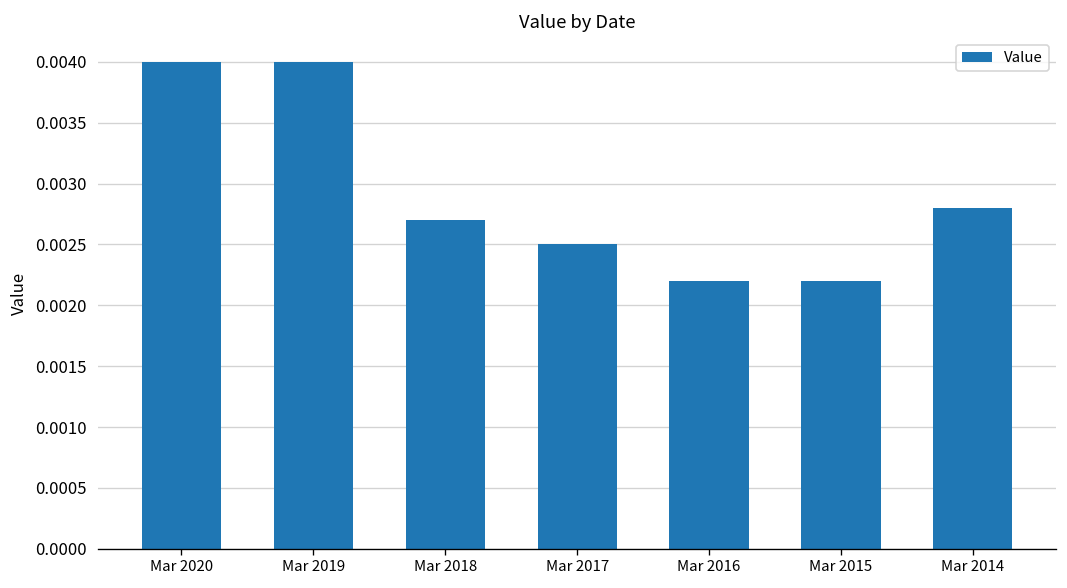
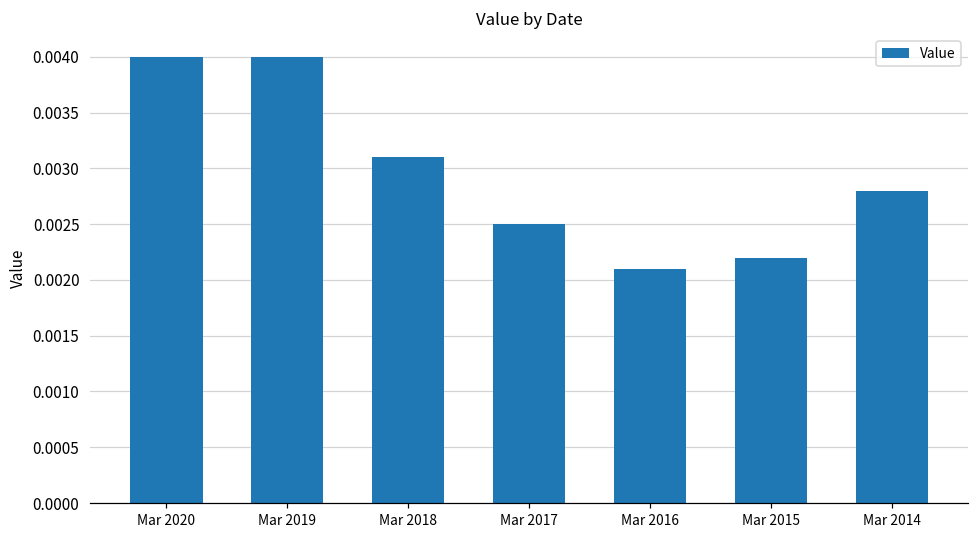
  {
    "Mar 2020": 0.0040,
    "Mar 2019": 0.0040,
-   "Mar 2018": 0.0027,
+   "Mar 2018": 0.0031,
    "Mar 2017": 0.0025,
-   "Mar 2016": 0.0022,
+   "Mar 2016": 0.0021,
    "Mar 2015": 0.0022,
    "Mar 2014": 0.0028
  }
